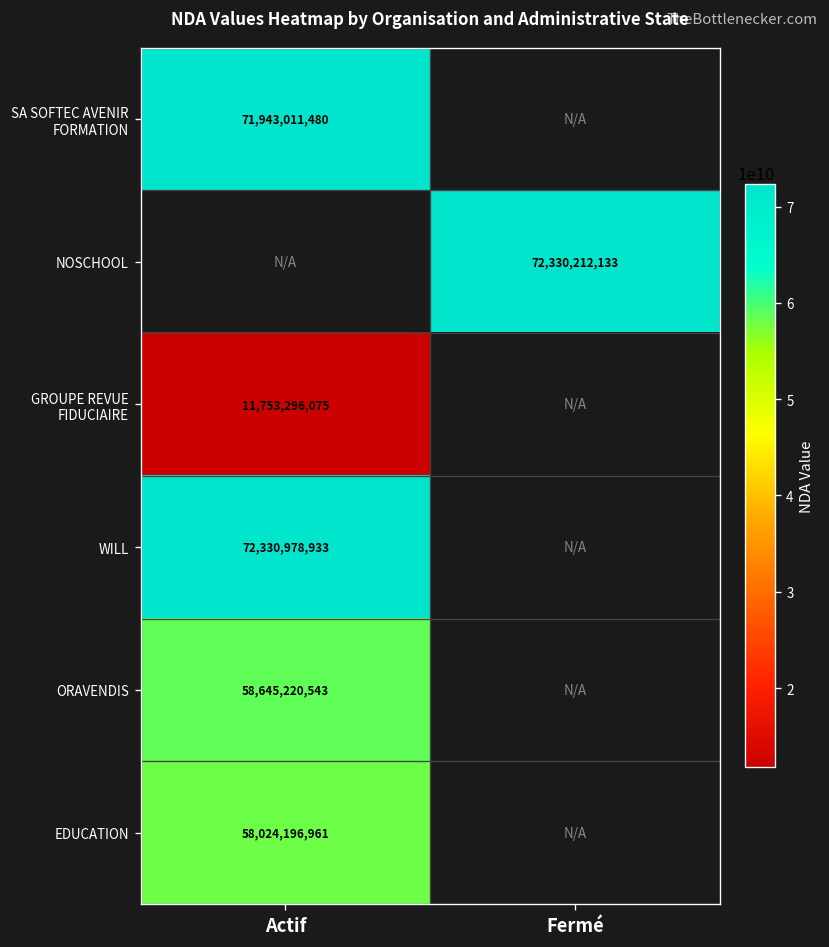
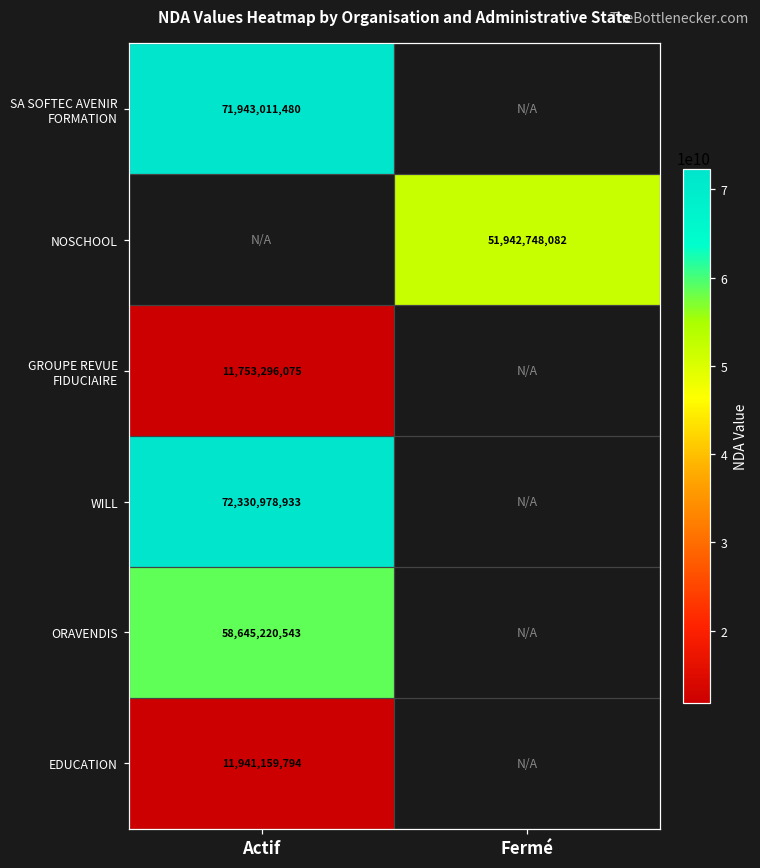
  {
    "SA SOFTEC AVENIR FORMATION": {
      "Actif": "71,943,011,480"
    },
    "NOSCHOOL": {
-     "Fermé": "72,330,212,133"
+     "Fermé": "51,942,748,082"
    },
    "GROUPE REVUE FIDUCIAIRE": {
      "Actif": "11,753,296,075"
    },
    "WILL": {
      "Actif": "72,330,978,933"
    },
    "ORAVENDIS": {
      "Actif": "58,645,220,543"
    },
    "EDUCATION": {
-     "Actif": "58,024,196,961"
+     "Actif": "11,941,159,794"
    }
  }
